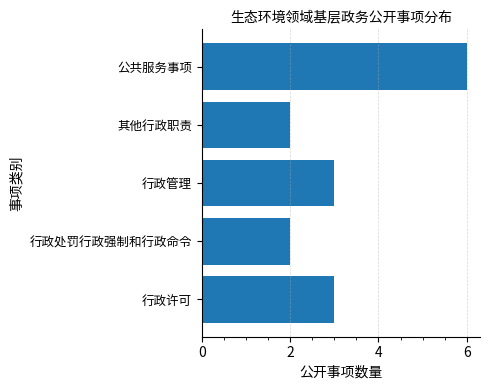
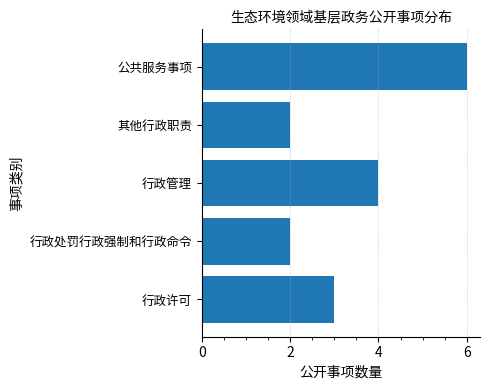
  {
    "公共服务事项": 6,
    "其他行政职责": 2,
-   "行政管理": 3,
+   "行政管理": 4,
    "行政处罚行政强制和行政命令": 2,
    "行政许可": 3
  }
